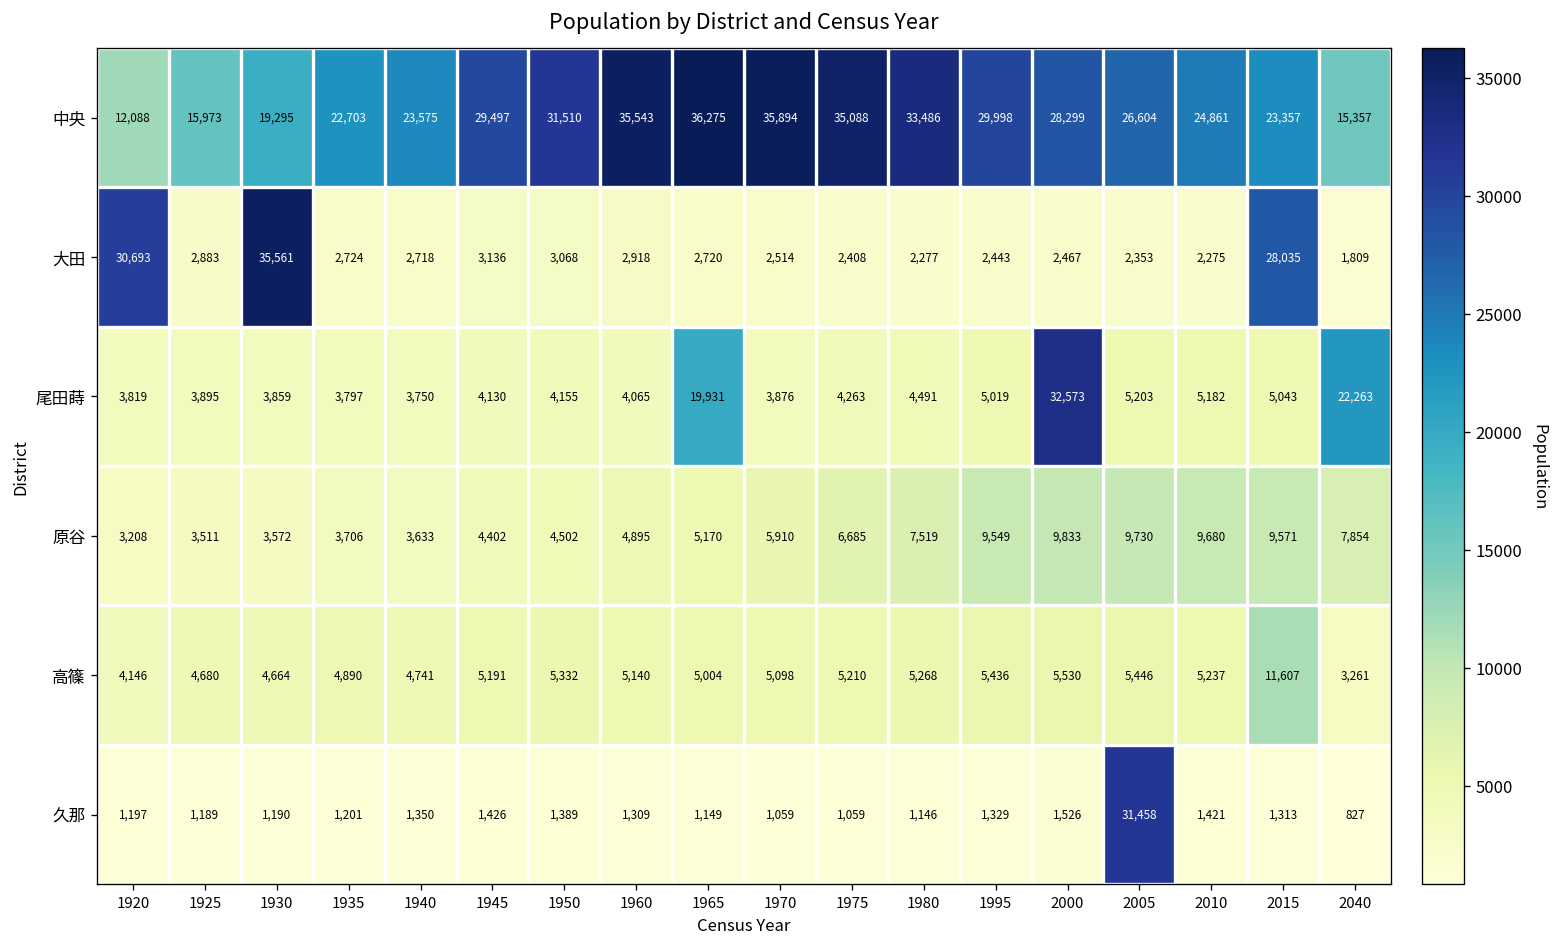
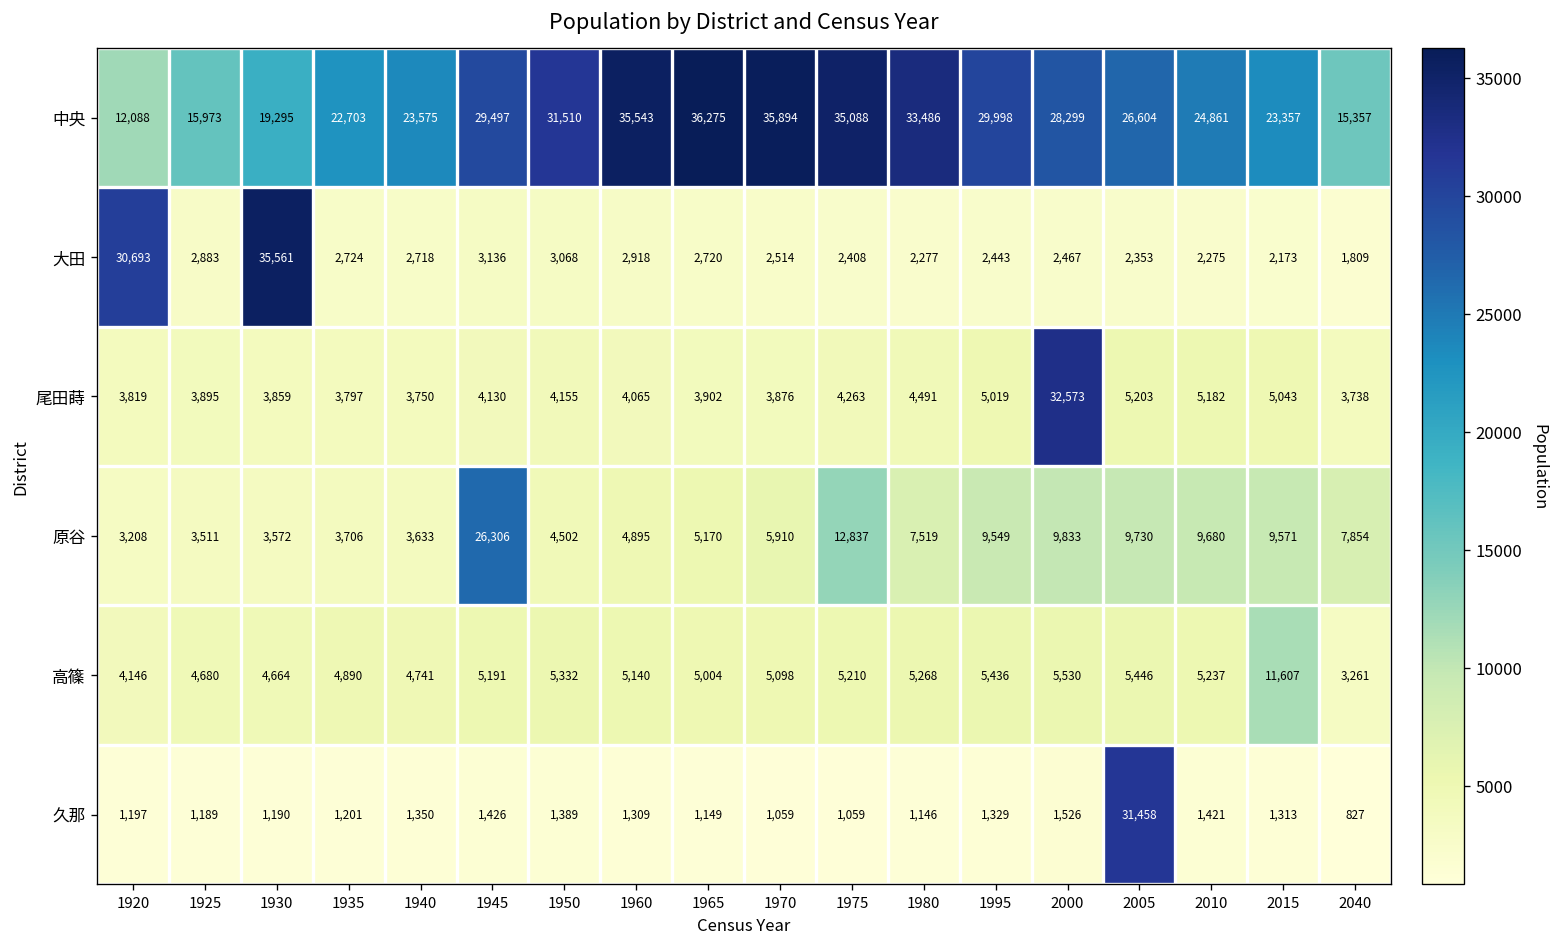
  {
    "中央": {
      "1920": "12,088",
      "1925": "15,973",
      "1930": "19,295",
      "1935": "22,703",
      "1940": "23,575",
      "1945": "29,497",
      "1950": "31,510",
      "1960": "35,543",
      "1965": "36,275",
      "1970": "35,894",
      "1975": "35,088",
      "1980": "33,486",
      "1995": "29,998",
      "2000": "28,299",
      "2005": "26,604",
      "2010": "24,861",
      "2015": "23,357",
      "2040": "15,357"
    },
    "大田": {
      "1920": "30,693",
      "1925": "2,883",
      "1930": "35,561",
      "1935": "2,724",
      "1940": "2,718",
      "1945": "3,136",
      "1950": "3,068",
      "1960": "2,918",
      "1965": "2,720",
      "1970": "2,514",
      "1975": "2,408",
      "1980": "2,277",
      "1995": "2,443",
      "2000": "2,467",
      "2005": "2,353",
      "2010": "2,275",
-     "2015": "28,035",
+     "2015": "2,173",
      "2040": "1,809"
    },
    "尾田蒔": {
      "1920": "3,819",
      "1925": "3,895",
      "1930": "3,859",
      "1935": "3,797",
      "1940": "3,750",
      "1945": "4,130",
      "1950": "4,155",
      "1960": "4,065",
-     "1965": "19,931",
+     "1965": "3,902",
      "1970": "3,876",
      "1975": "4,263",
      "1980": "4,491",
      "1995": "5,019",
      "2000": "32,573",
      "2005": "5,203",
      "2010": "5,182",
      "2015": "5,043",
-     "2040": "22,263"
+     "2040": "3,738"
    },
    "原谷": {
      "1920": "3,208",
      "1925": "3,511",
      "1930": "3,572",
      "1935": "3,706",
      "1940": "3,633",
-     "1945": "4,402",
+     "1945": "26,306",
      "1950": "4,502",
      "1960": "4,895",
      "1965": "5,170",
      "1970": "5,910",
-     "1975": "6,685",
+     "1975": "12,837",
      "1980": "7,519",
      "1995": "9,549",
      "2000": "9,833",
      "2005": "9,730",
      "2010": "9,680",
      "2015": "9,571",
      "2040": "7,854"
    },
    "高篠": {
      "1920": "4,146",
      "1925": "4,680",
      "1930": "4,664",
      "1935": "4,890",
      "1940": "4,741",
      "1945": "5,191",
      "1950": "5,332",
      "1960": "5,140",
      "1965": "5,004",
      "1970": "5,098",
      "1975": "5,210",
      "1980": "5,268",
      "1995": "5,436",
      "2000": "5,530",
      "2005": "5,446",
      "2010": "5,237",
      "2015": "11,607",
      "2040": "3,261"
    },
    "久那": {
      "1920": "1,197",
      "1925": "1,189",
      "1930": "1,190",
      "1935": "1,201",
      "1940": "1,350",
      "1945": "1,426",
      "1950": "1,389",
      "1960": "1,309",
      "1965": "1,149",
      "1970": "1,059",
      "1975": "1,059",
      "1980": "1,146",
      "1995": "1,329",
      "2000": "1,526",
      "2005": "31,458",
      "2010": "1,421",
      "2015": "1,313",
      "2040": "827"
    }
  }
